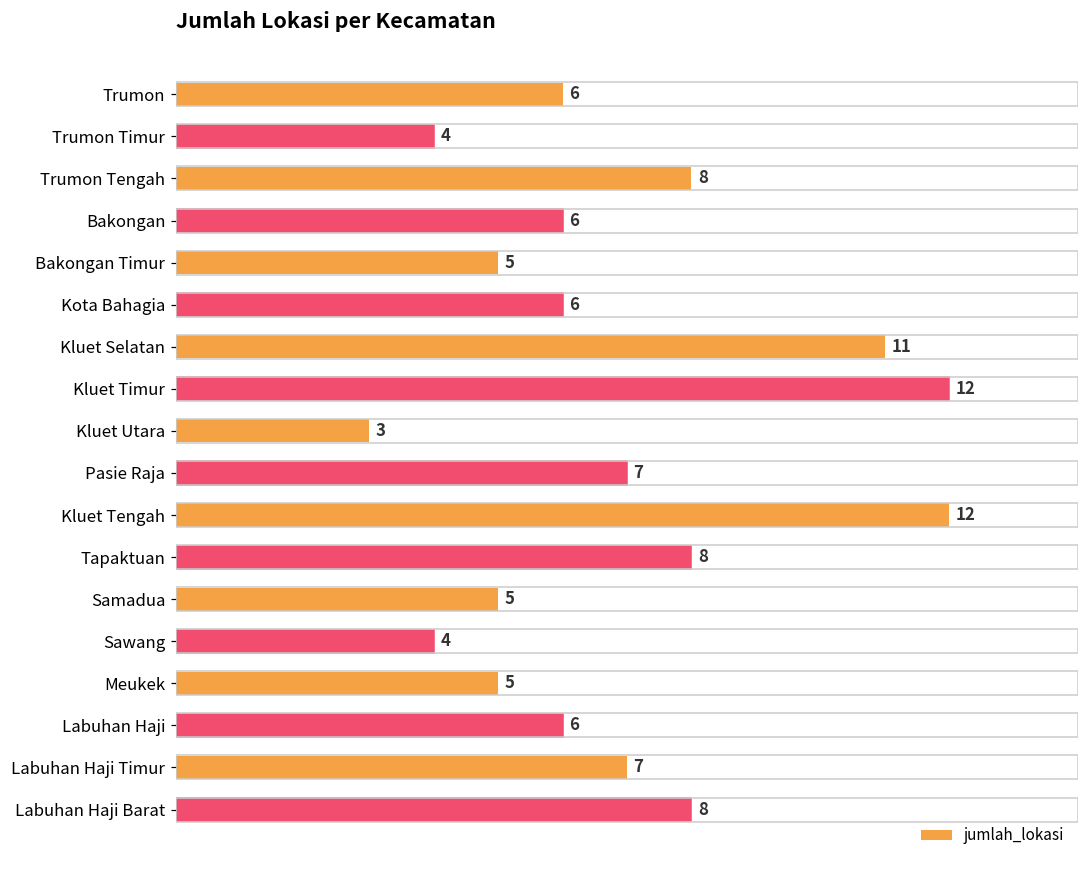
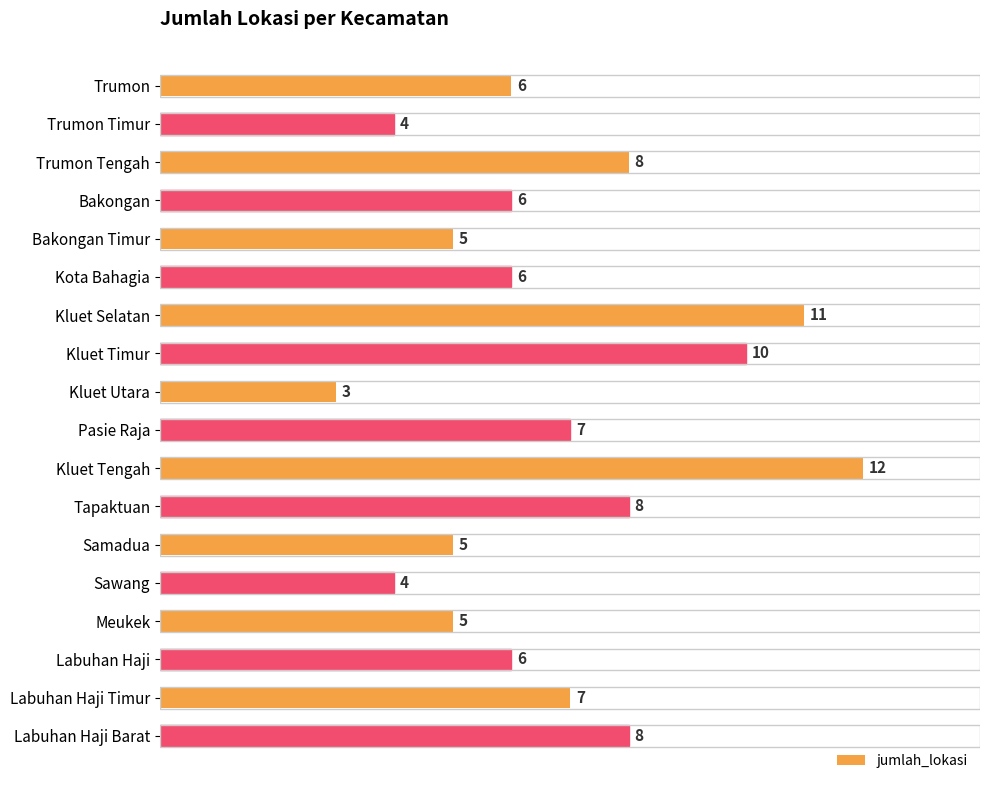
  {
    "Trumon": 6,
    "Trumon Timur": 4,
    "Trumon Tengah": 8,
    "Bakongan": 6,
    "Bakongan Timur": 5,
    "Kota Bahagia": 6,
    "Kluet Selatan": 11,
-   "Kluet Timur": 12,
+   "Kluet Timur": 10,
    "Kluet Utara": 3,
    "Pasie Raja": 7,
    "Kluet Tengah": 12,
    "Tapaktuan": 8,
    "Samadua": 5,
    "Sawang": 4,
    "Meukek": 5,
    "Labuhan Haji": 6,
    "Labuhan Haji Timur": 7,
    "Labuhan Haji Barat": 8
  }
